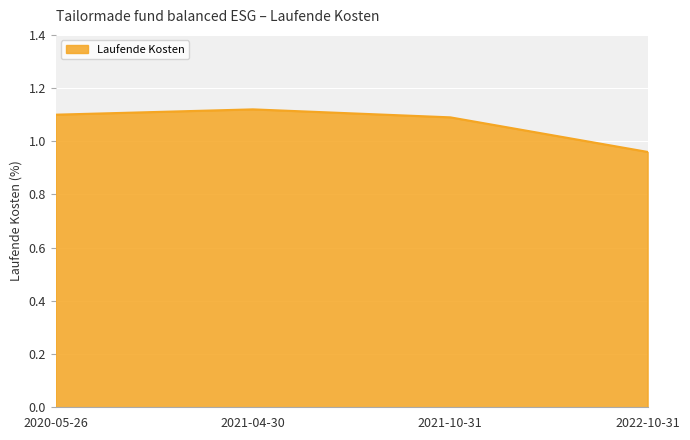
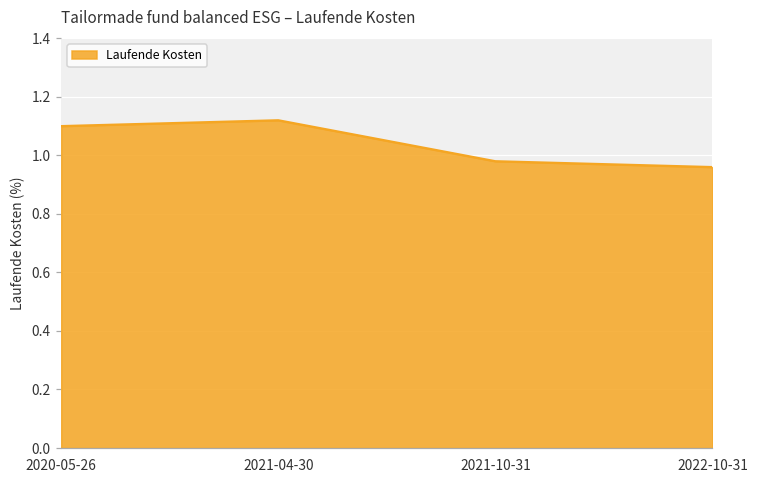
  {
    "2020-05-26": 1.10,
    "2021-04-30": 1.12,
-   "2021-10-31": 1.09,
+   "2021-10-31": 0.98,
    "2022-10-31": 0.96
  }
